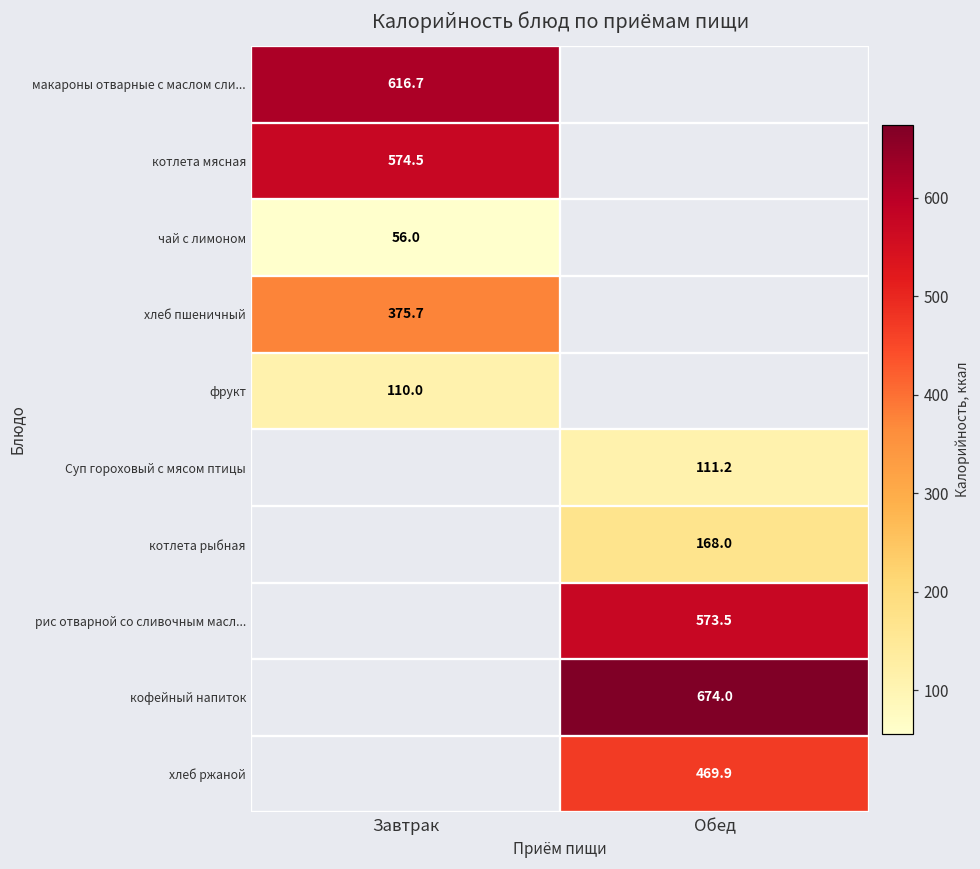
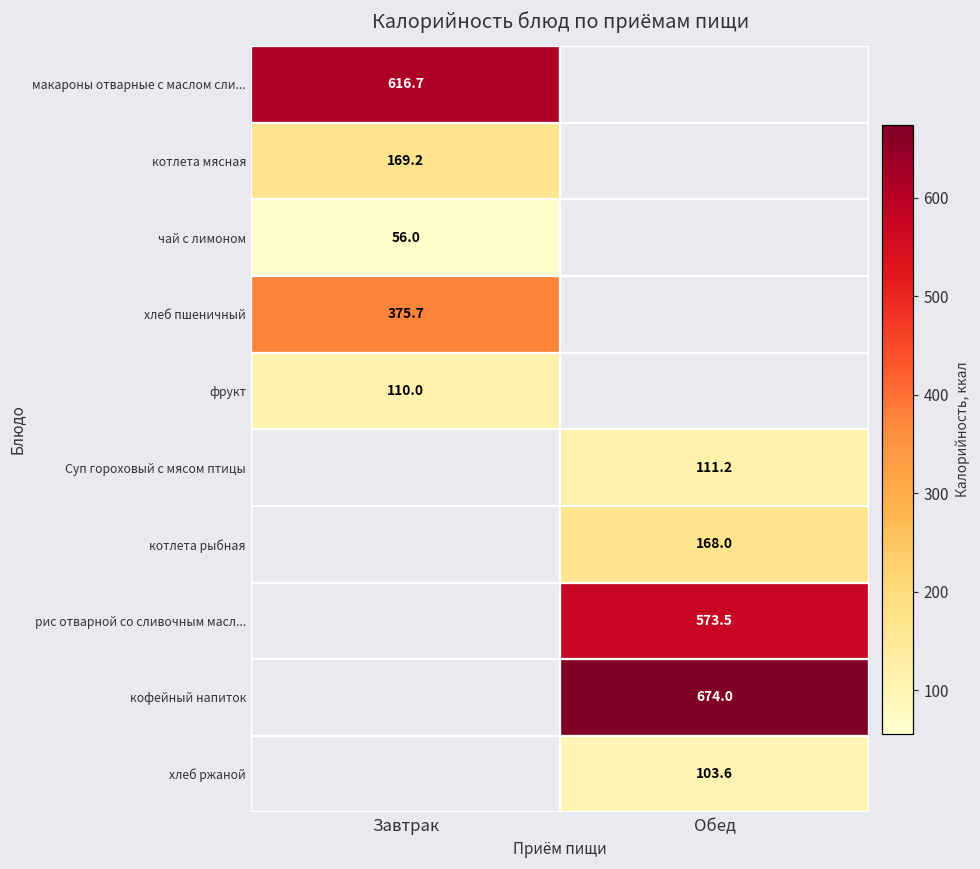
  {
    "макароны отварные с маслом сли...": {
      "Завтрак": 616.7
    },
    "котлета мясная": {
-     "Завтрак": 574.5
+     "Завтрак": 169.2
    },
    "чай с лимоном": {
      "Завтрак": 56.0
    },
    "хлеб пшеничный": {
      "Завтрак": 375.7
    },
    "фрукт": {
      "Завтрак": 110.0
    },
    "Суп гороховый с мясом птицы": {
      "Обед": 111.2
    },
    "котлета рыбная": {
      "Обед": 168.0
    },
    "рис отварной со сливочным масл...": {
      "Обед": 573.5
    },
    "кофейный напиток": {
      "Обед": 674.0
    },
    "хлеб ржаной": {
-     "Обед": 469.9
+     "Обед": 103.6
    }
  }
